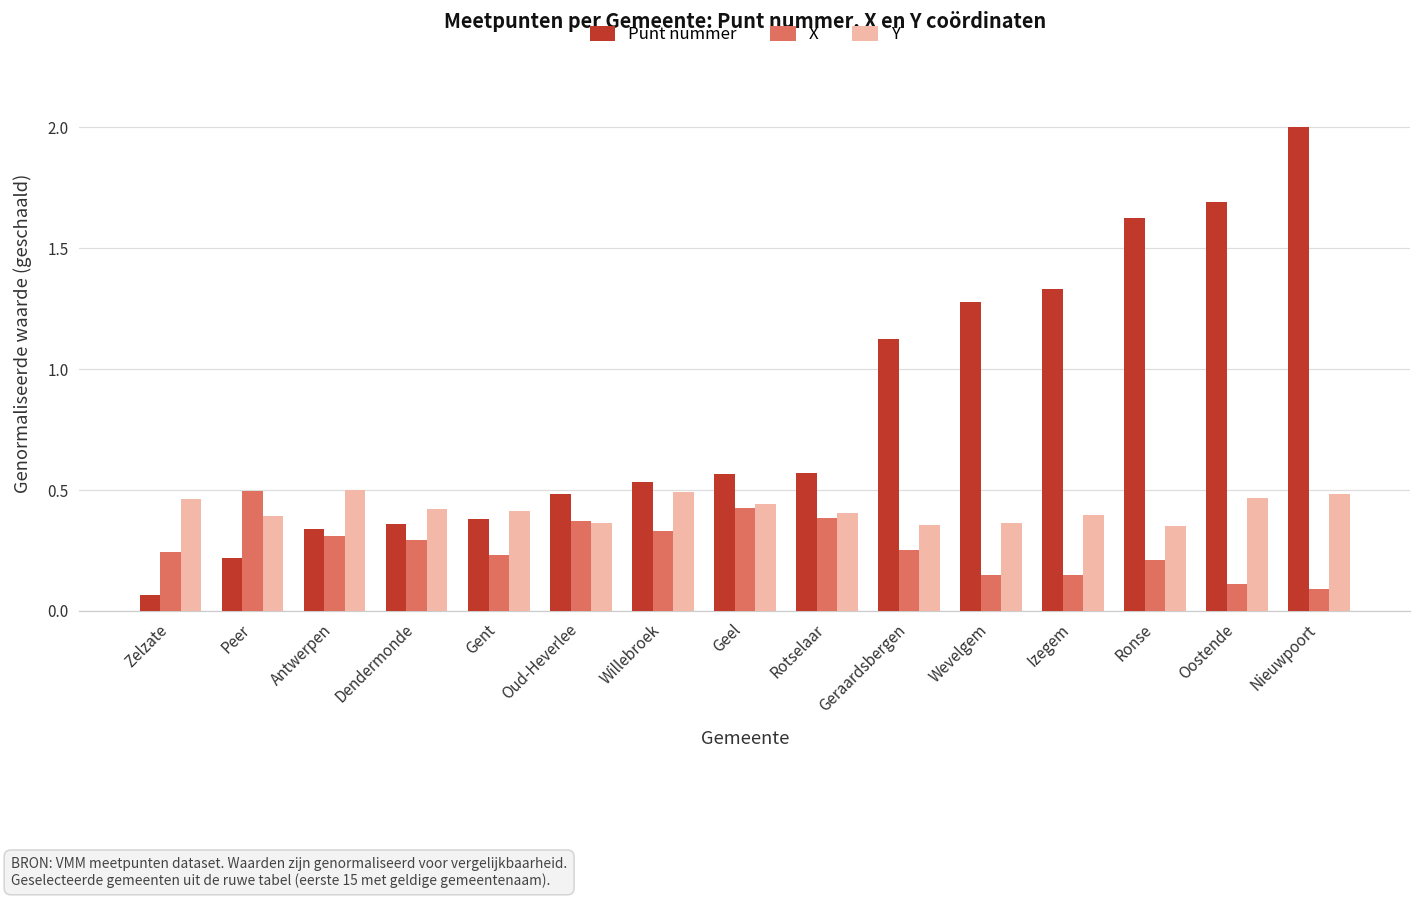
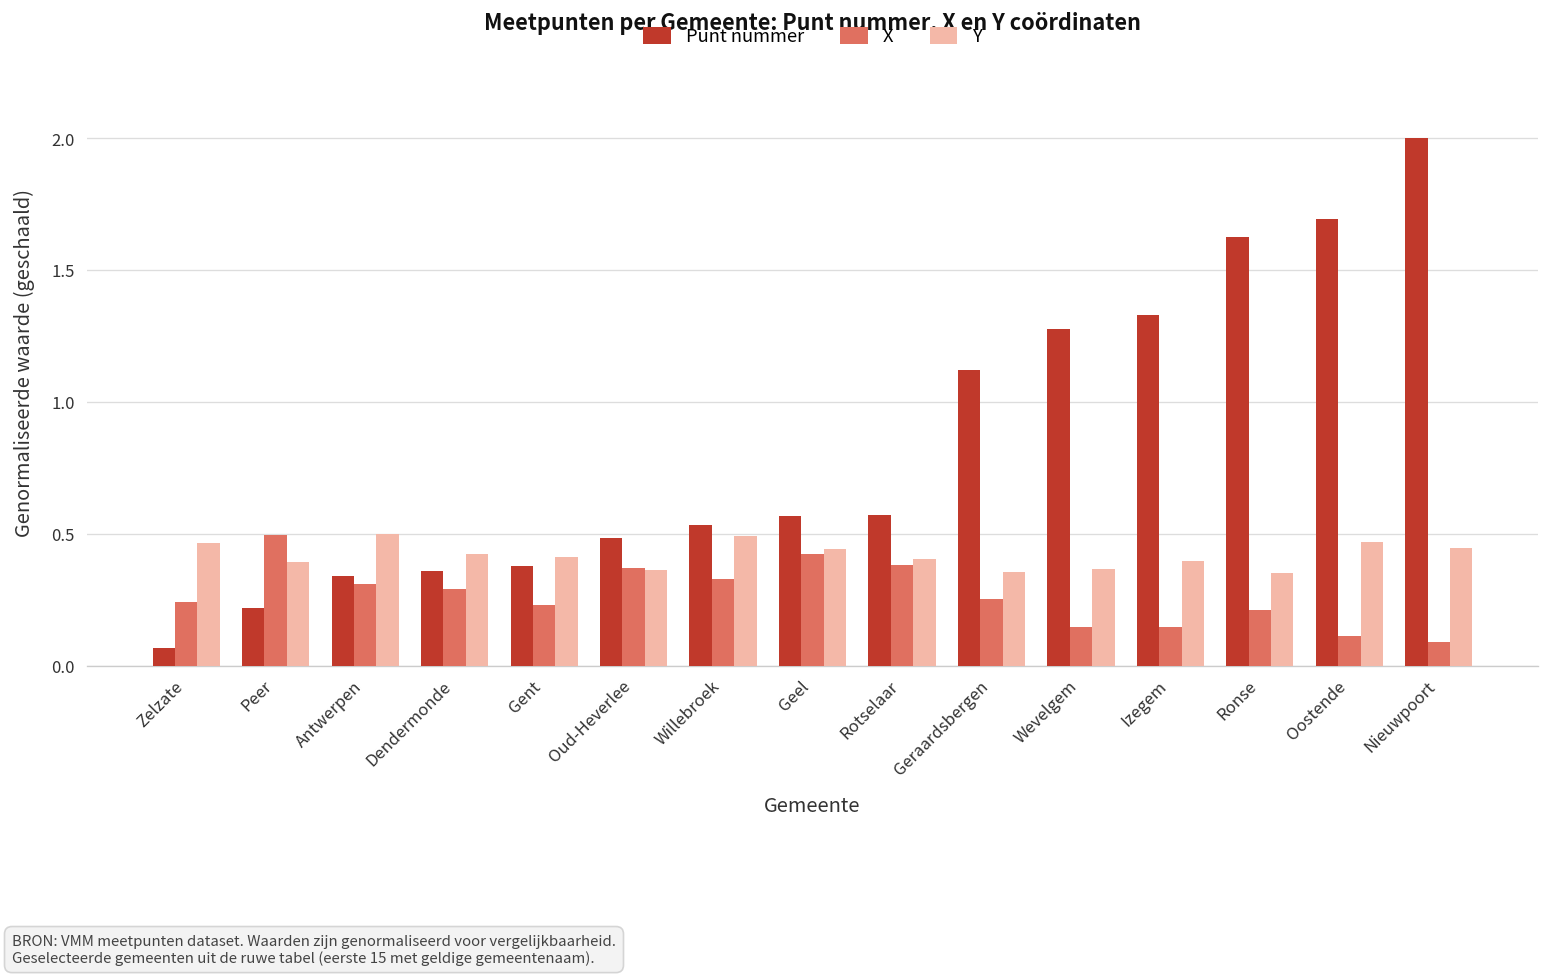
  {
    "Punt nummer": {
      "Zelzate": 0.07,
      "Peer": 0.22,
      "Antwerpen": 0.34,
      "Dendermonde": 0.36,
      "Gent": 0.38,
      "Oud-Heverlee": 0.49,
      "Willebroek": 0.53,
      "Geel": 0.57,
      "Rotselaar": 0.57,
      "Geraardsbergen": 1.12,
      "Wevelgem": 1.28,
      "Izegem": 1.33,
      "Ronse": 1.63,
      "Oostende": 1.69,
      "Nieuwpoort": 2.00
    },
    "X": {
      "Zelzate": 0.24,
      "Peer": 0.49,
      "Antwerpen": 0.31,
      "Dendermonde": 0.29,
      "Gent": 0.23,
      "Oud-Heverlee": 0.37,
      "Willebroek": 0.33,
      "Geel": 0.42,
      "Rotselaar": 0.38,
      "Geraardsbergen": 0.25,
      "Wevelgem": 0.15,
      "Izegem": 0.15,
      "Ronse": 0.21,
      "Oostende": 0.11,
      "Nieuwpoort": 0.09
    },
    "Y": {
      "Zelzate": 0.46,
      "Peer": 0.39,
      "Antwerpen": 0.50,
      "Dendermonde": 0.42,
      "Gent": 0.41,
      "Oud-Heverlee": 0.36,
      "Willebroek": 0.49,
      "Geel": 0.44,
      "Rotselaar": 0.41,
      "Geraardsbergen": 0.35,
      "Wevelgem": 0.37,
      "Izegem": 0.40,
      "Ronse": 0.35,
      "Oostende": 0.47,
-     "Nieuwpoort": 0.48
+     "Nieuwpoort": 0.45
    }
  }
